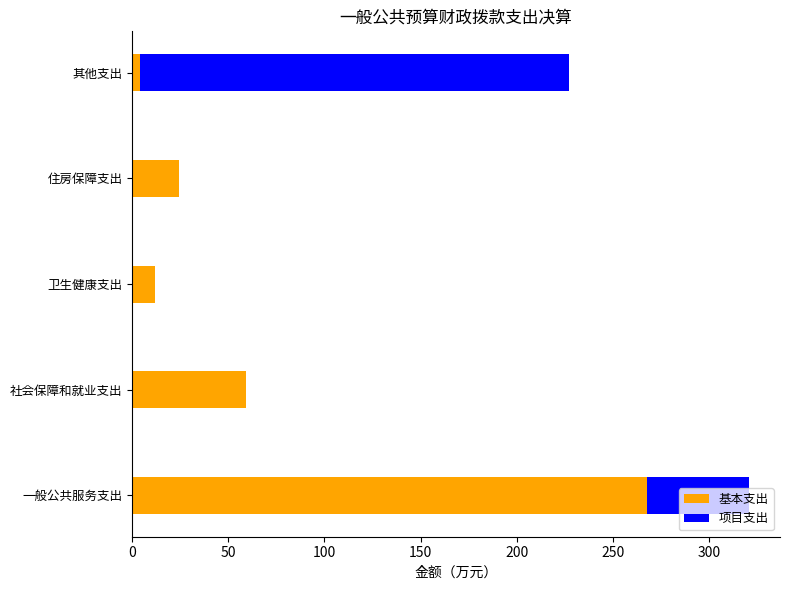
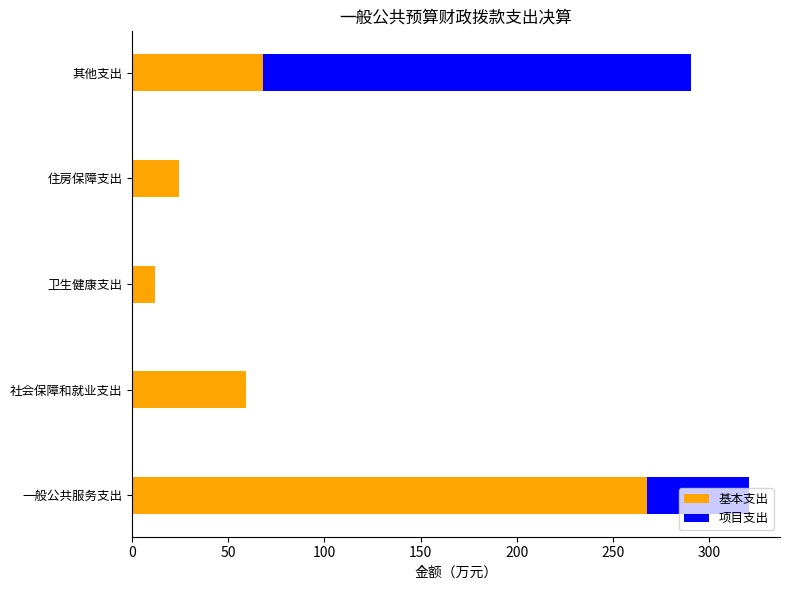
  {
    "基本支出": {
-     "其他支出": 4,
+     "其他支出": 68,
      "住房保障支出": 24,
      "卫生健康支出": 12,
      "社会保障和就业支出": 59,
      "一般公共服务支出": 268
    },
    "项目支出": {
      "其他支出": 223,
      "住房保障支出": 0,
      "卫生健康支出": 0,
      "社会保障和就业支出": 0
    }
  }
